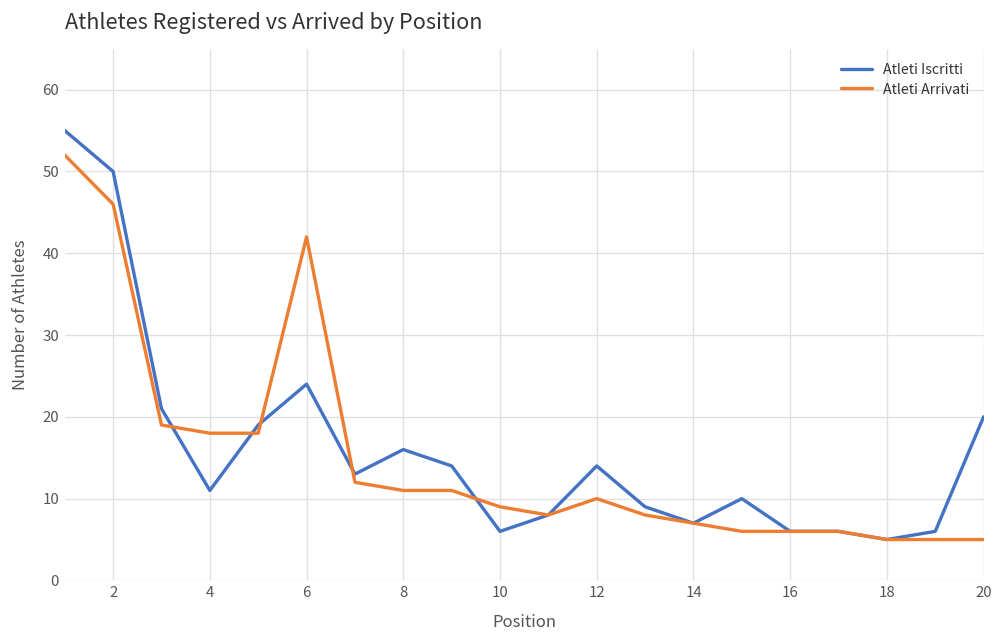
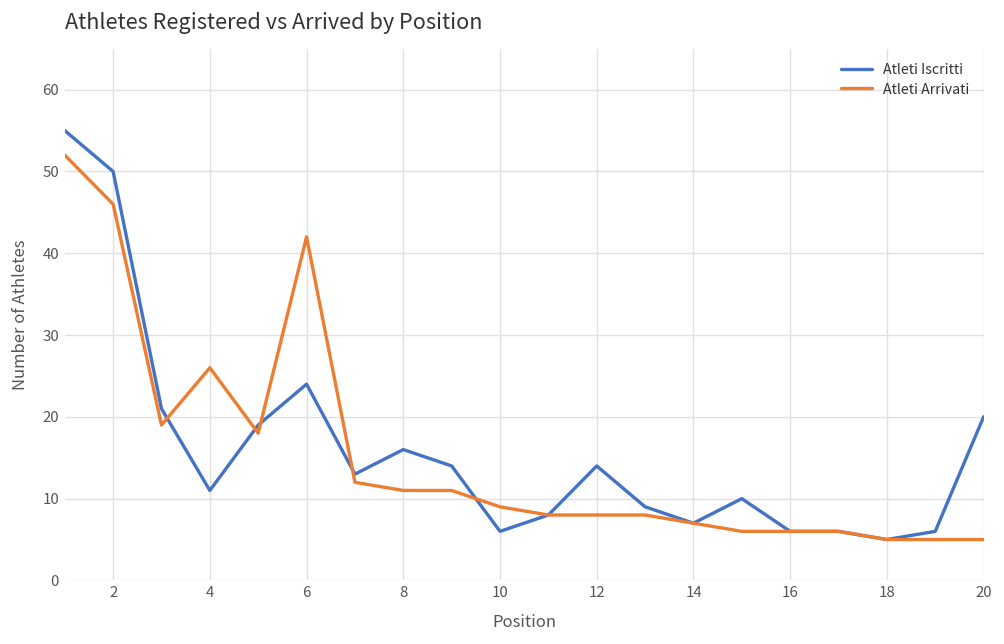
  {
    "Atleti Iscritti": {
      "2": 50,
      "4": 11,
      "6": 24,
      "8": 16,
      "10": 6,
      "12": 14,
      "20": 20
    },
    "Atleti Arrivati": {
      "2": 46,
-     "4": 18,
+     "4": 26,
      "6": 42,
      "8": 11,
      "10": 9,
-     "12": 10,
+     "12": 8,
      "20": 5
    }
  }
